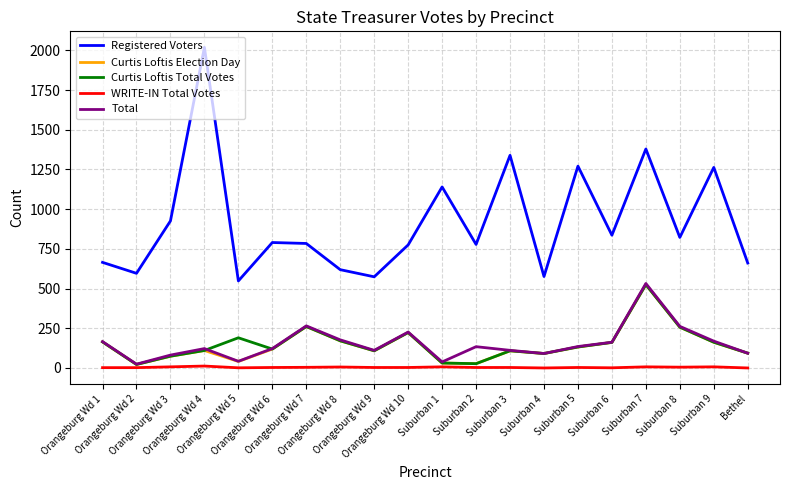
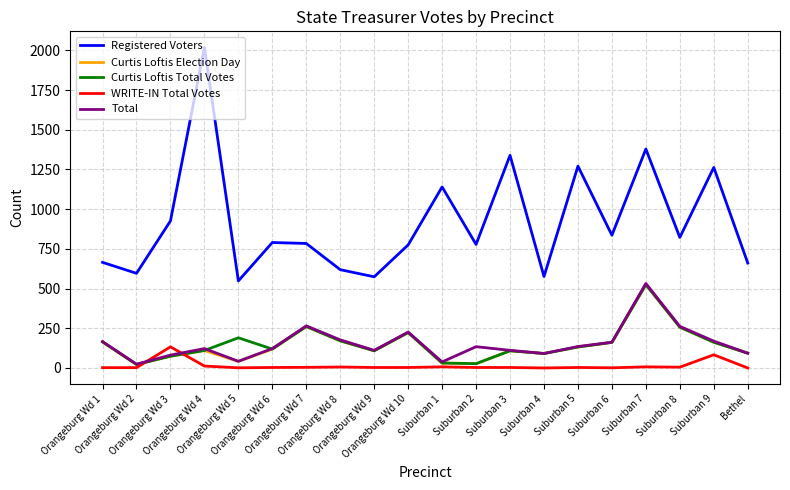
  {
    "Registered Voters": {
      "Orangeburg Wd 1": 670,
      "Orangeburg Wd 2": 600,
      "Orangeburg Wd 3": 930,
      "Orangeburg Wd 5": 550,
      "Orangeburg Wd 6": 790,
      "Orangeburg Wd 7": 780,
      "Orangeburg Wd 8": 620,
      "Orangeburg Wd 9": 570,
      "Orangeburg Wd 10": 780,
      "Suburban 1": 1140,
      "Suburban 2": 780,
      "Suburban 3": 1340,
      "Suburban 4": 580,
      "Suburban 5": 1270,
      "Suburban 6": 840,
      "Suburban 7": 1380,
      "Suburban 8": 820,
      "Suburban 9": 1260,
      "Bethel": 660
    },
    "Curtis Loftis Total Votes": {
      "Orangeburg Wd 5": 190
    },
    "WRITE-IN Total Votes": {
      "Orangeburg Wd 1": 0,
      "Orangeburg Wd 2": 0,
-     "Orangeburg Wd 3": 10,
+     "Orangeburg Wd 3": 130,
      "Orangeburg Wd 4": 10,
      "Orangeburg Wd 5": 0,
      "Orangeburg Wd 6": 0,
      "Orangeburg Wd 7": 0,
      "Orangeburg Wd 8": 10,
      "Orangeburg Wd 9": 0,
      "Orangeburg Wd 10": 0,
      "Suburban 1": 10,
      "Suburban 2": 0,
      "Suburban 3": 0,
      "Suburban 4": 0,
      "Suburban 5": 0,
      "Suburban 6": 0,
      "Suburban 7": 10,
      "Suburban 8": 10,
-     "Suburban 9": 10,
+     "Suburban 9": 80,
      "Bethel": 0
    },
    "Total": {
      "Suburban 2": 130
    }
  }
